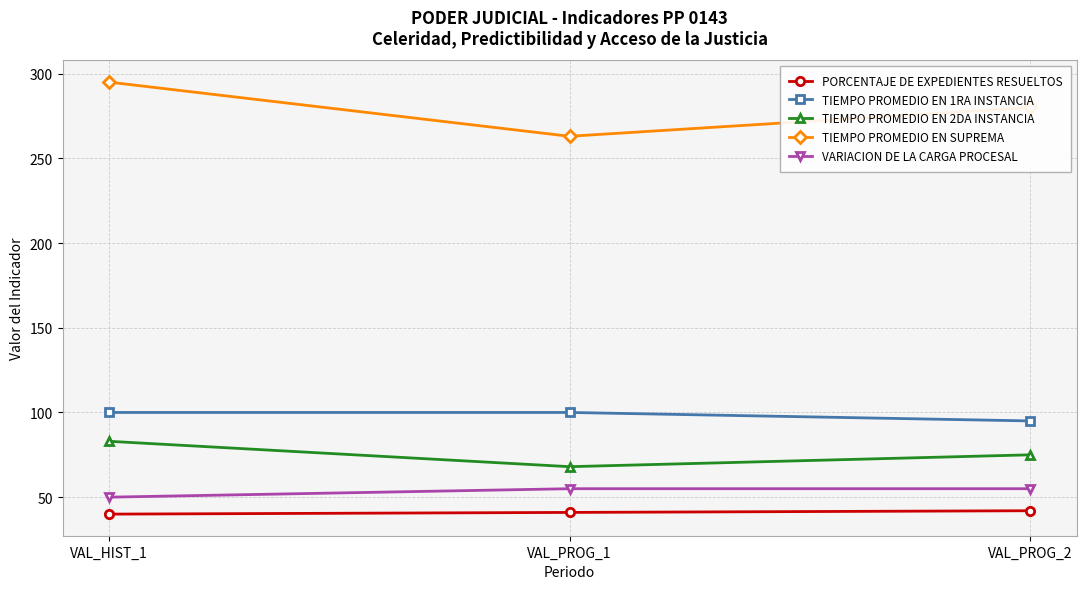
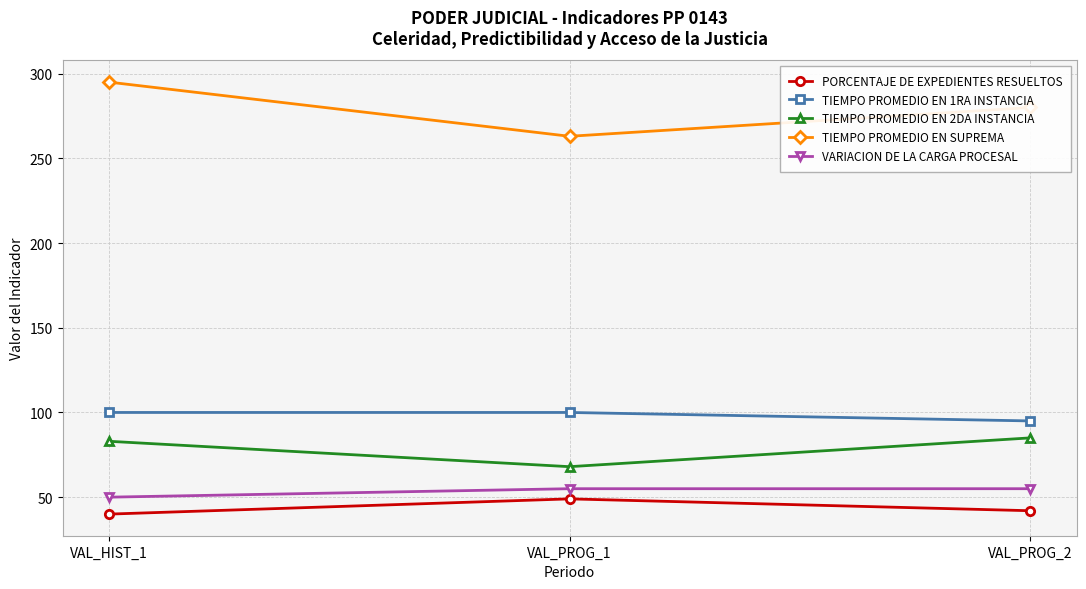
  {
    "PORCENTAJE DE EXPEDIENTES RESUELTOS": {
      "VAL_HIST_1": 40,
-     "VAL_PROG_1": 41,
+     "VAL_PROG_1": 49,
      "VAL_PROG_2": 42
    },
    "TIEMPO PROMEDIO EN 1RA INSTANCIA": {
      "VAL_HIST_1": 100,
      "VAL_PROG_1": 100,
      "VAL_PROG_2": 95
    },
    "TIEMPO PROMEDIO EN 2DA INSTANCIA": {
      "VAL_HIST_1": 83,
      "VAL_PROG_1": 68,
-     "VAL_PROG_2": 75
+     "VAL_PROG_2": 85
    },
    "TIEMPO PROMEDIO EN SUPREMA": {
      "VAL_HIST_1": 295,
      "VAL_PROG_1": 263
    },
    "VARIACION DE LA CARGA PROCESAL": {
      "VAL_HIST_1": 50,
      "VAL_PROG_1": 55,
      "VAL_PROG_2": 55
    }
  }
